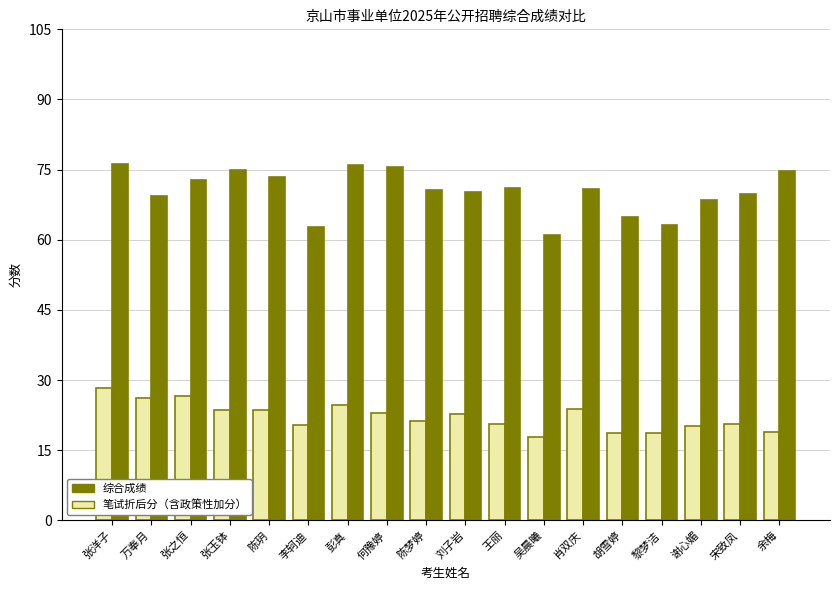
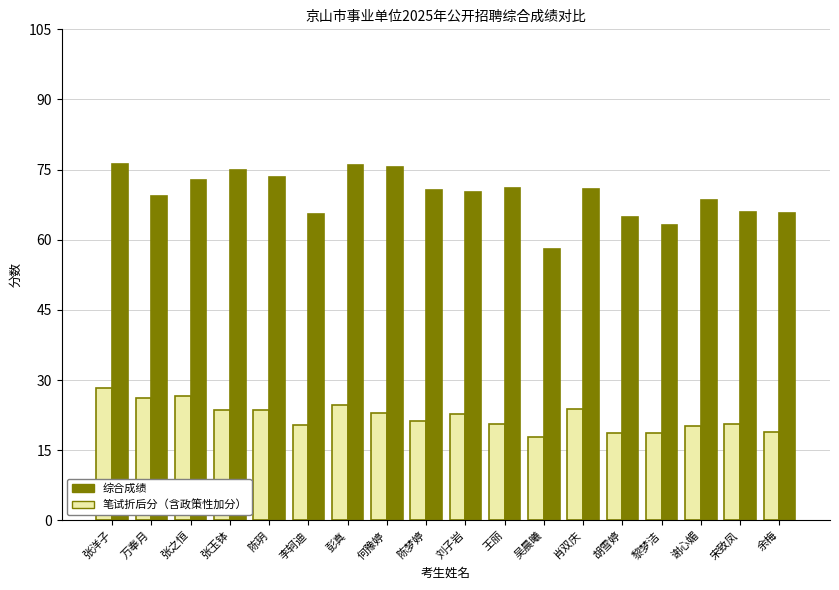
  {
    "综合成绩": {
      "张洋子": 76,
      "万奉月": 69,
      "张之恒": 73,
      "张玉钵": 75,
      "陈玥": 73,
-     "李轲迪": 63,
+     "李轲迪": 65,
      "彭真": 76,
      "何豫婷": 76,
      "陈梦婷": 71,
      "刘子岩": 70,
      "王丽": 71,
-     "吴晨曦": 61,
+     "吴晨曦": 58,
      "肖双庆": 71,
      "胡雪婷": 65,
      "黎梦洁": 63,
      "谢心媚": 68,
-     "宋致凤": 70,
-     "余梅": 75
+     "宋致凤": 66,
+     "余梅": 66
    }
  }
